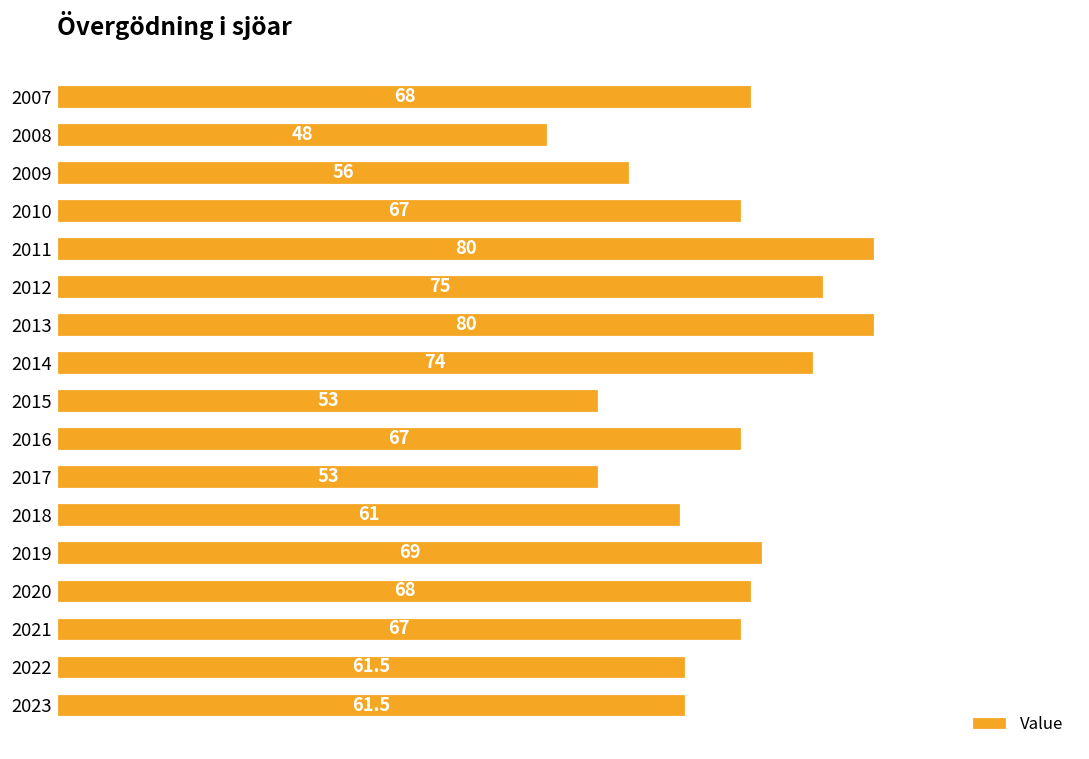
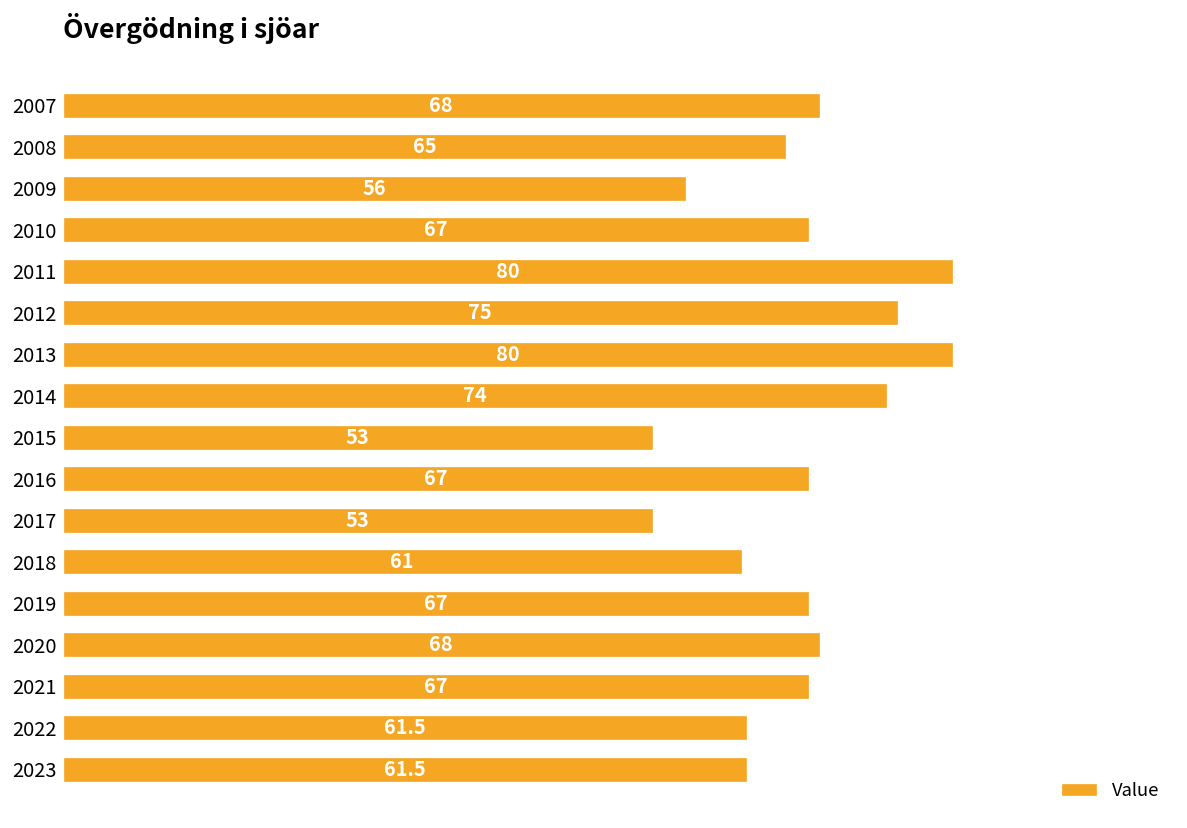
  {
    "2007": 68,
-   "2008": 48,
+   "2008": 65,
    "2009": 56,
    "2010": 67,
    "2011": 80,
    "2012": 75,
    "2013": 80,
    "2014": 74,
    "2015": 53,
    "2016": 67,
    "2017": 53,
    "2018": 61,
-   "2019": 69,
+   "2019": 67,
    "2020": 68,
    "2021": 67,
    "2022": 61.5,
    "2023": 61.5
  }
